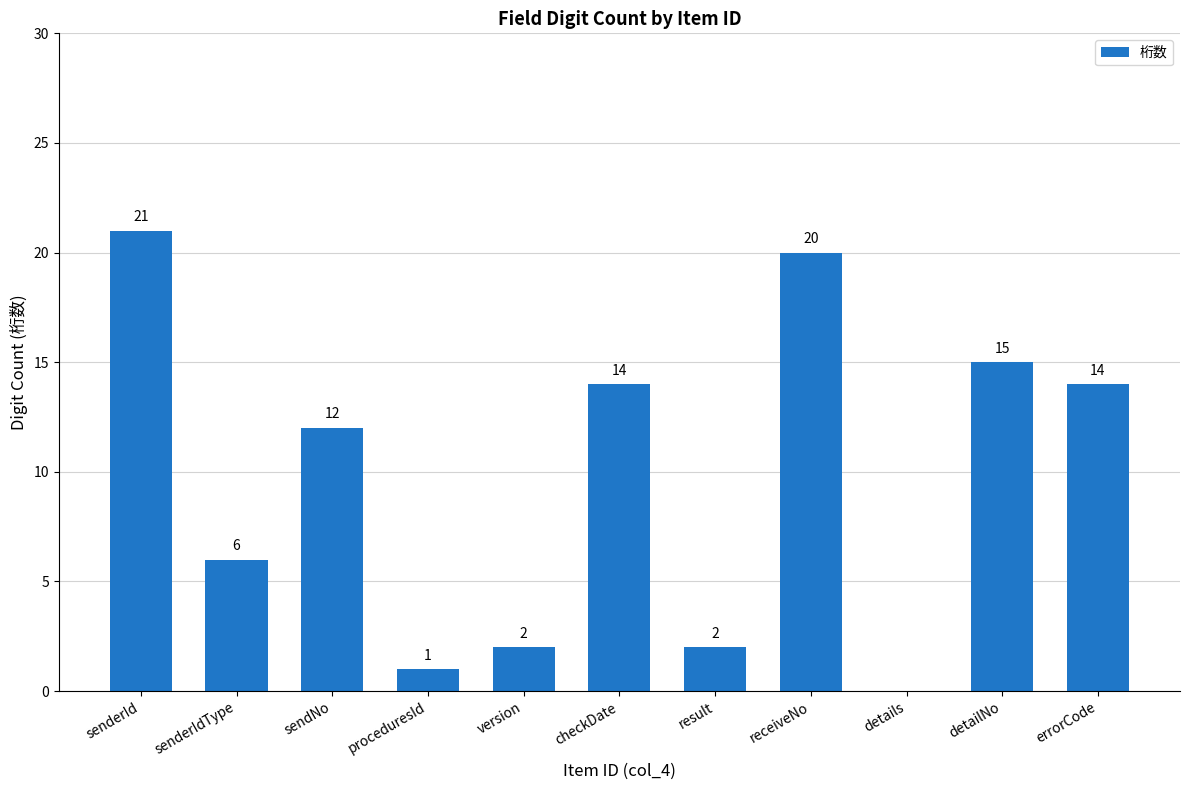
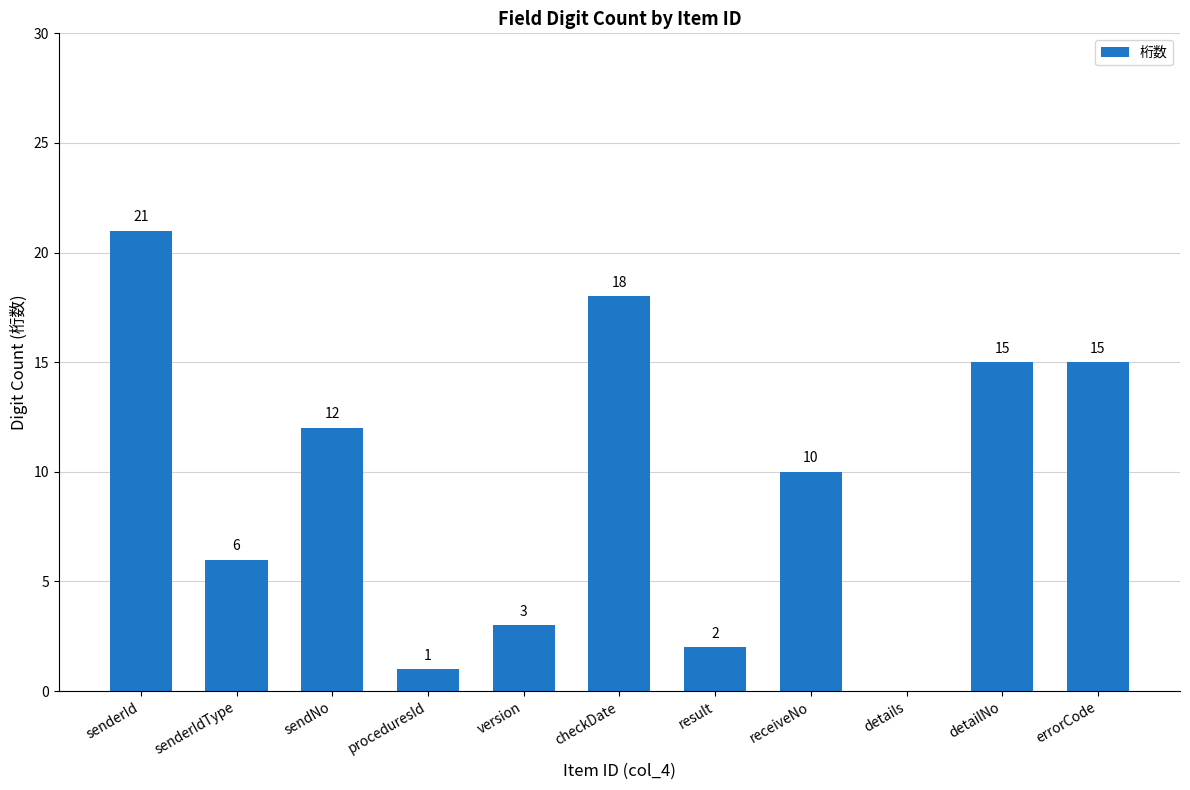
  {
    "senderId": 21,
    "senderIdType": 6,
    "sendNo": 12,
    "proceduresId": 1,
-   "version": 2,
-   "checkDate": 14,
+   "version": 3,
+   "checkDate": 18,
    "result": 2,
-   "receiveNo": 20,
+   "receiveNo": 10,
    "detailNo": 15,
-   "errorCode": 14
+   "errorCode": 15
  }
